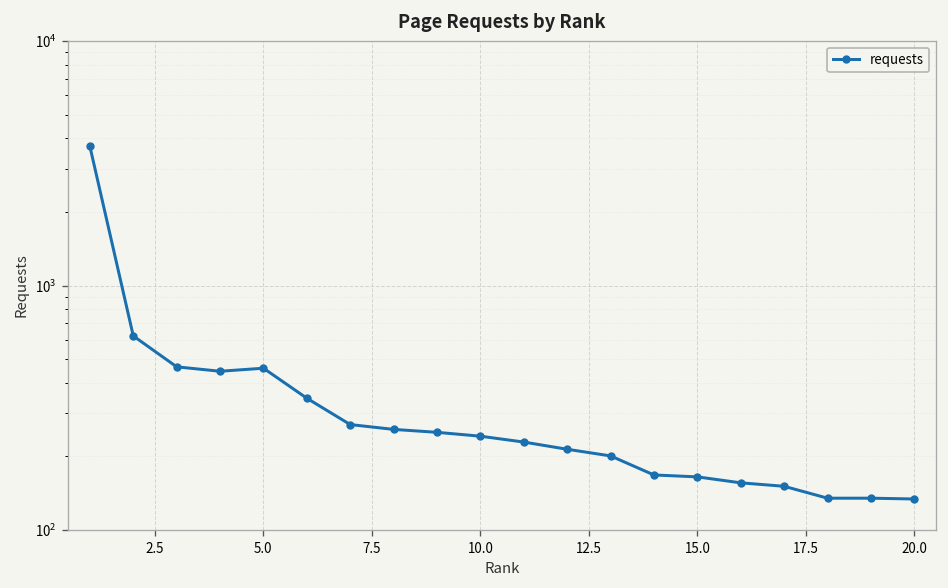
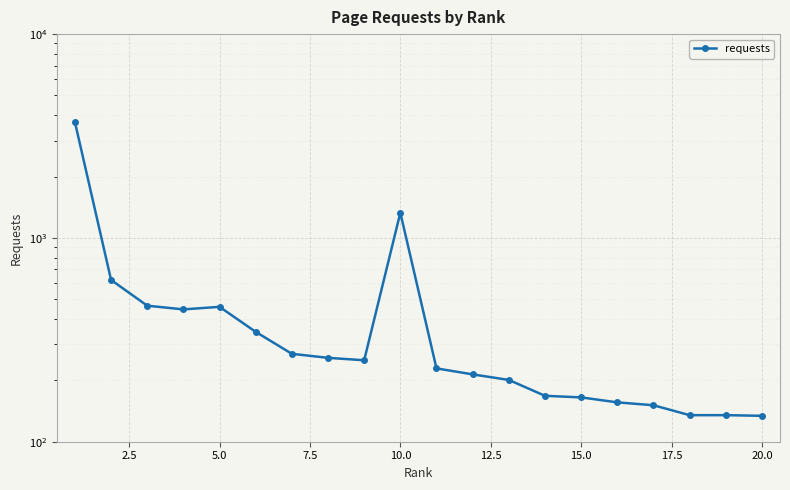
  {
    "5.0": 460,
-   "10.0": 240,
+   "10.0": 1300,
    "15.0": 170,
    "20.0": 130
  }
